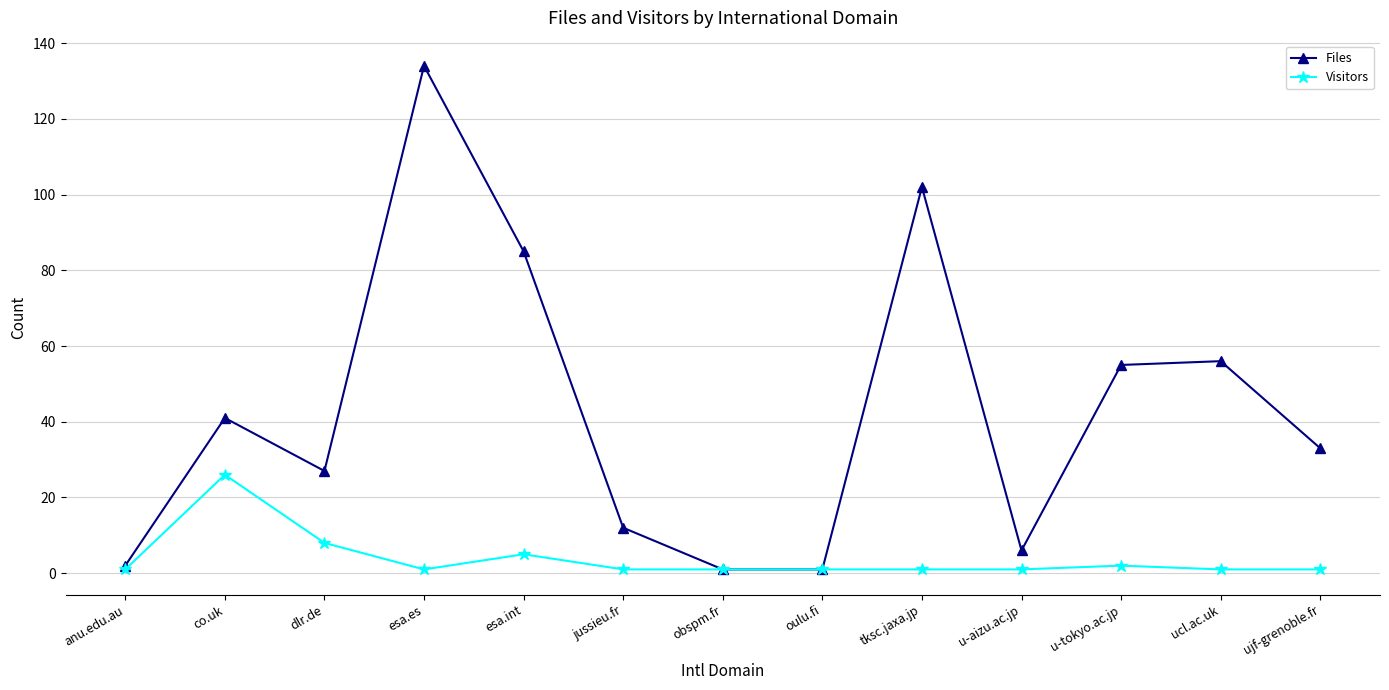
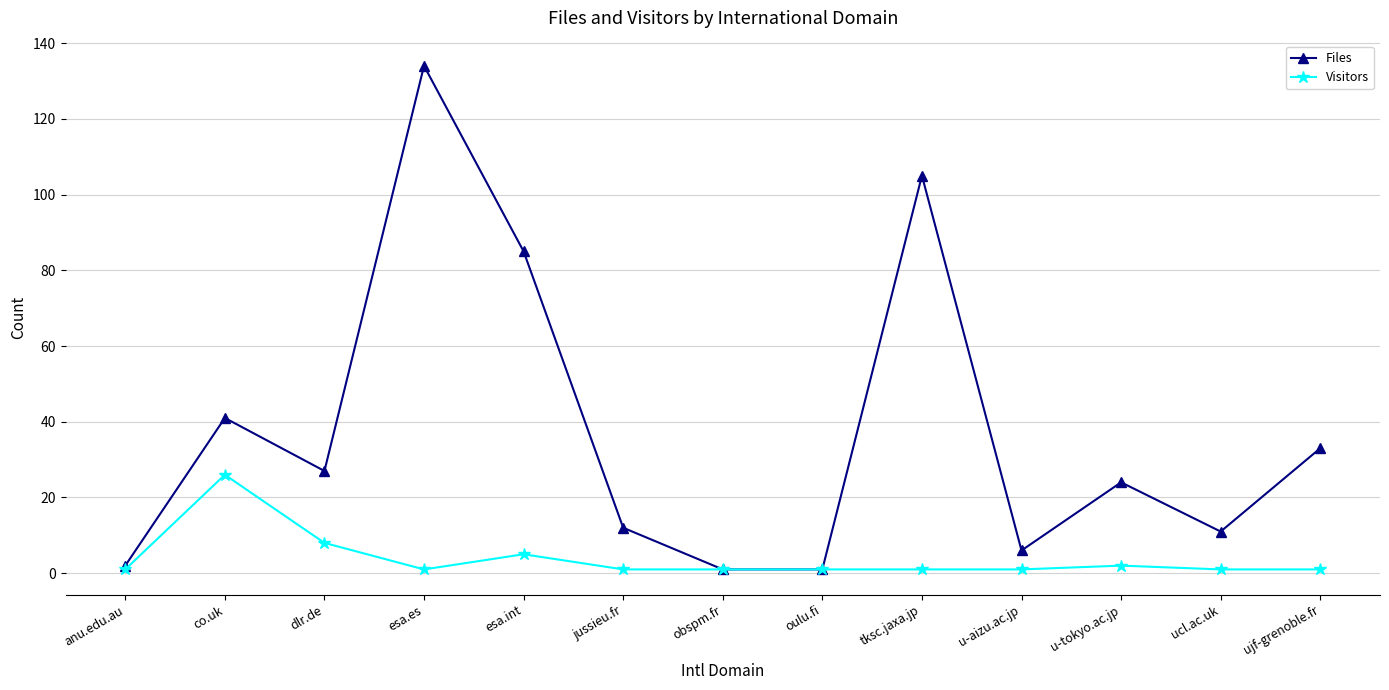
  {
    "Files": {
      "anu.edu.au": 2,
      "co.uk": 41,
      "dlr.de": 27,
      "esa.es": 134,
      "esa.int": 85,
      "jussieu.fr": 12,
-     "tksc.jaxa.jp": 102,
+     "tksc.jaxa.jp": 105,
      "u-aizu.ac.jp": 6,
-     "u-tokyo.ac.jp": 55,
-     "ucl.ac.uk": 56,
+     "u-tokyo.ac.jp": 24,
+     "ucl.ac.uk": 11,
      "ujf-grenoble.fr": 33
    },
    "Visitors": {
      "anu.edu.au": 1,
      "co.uk": 26,
      "dlr.de": 8,
      "esa.es": 1,
      "esa.int": 5,
      "jussieu.fr": 1,
      "tksc.jaxa.jp": 1,
      "u-aizu.ac.jp": 1,
      "u-tokyo.ac.jp": 2,
      "ucl.ac.uk": 1,
      "ujf-grenoble.fr": 1
    }
  }
